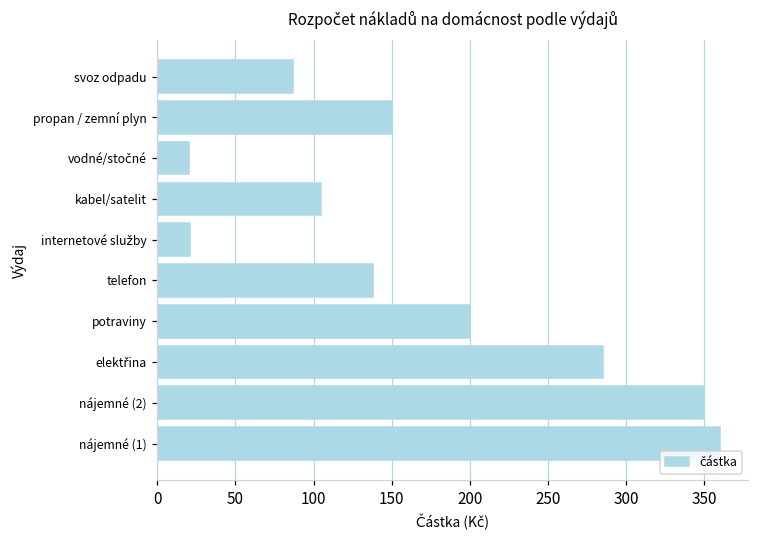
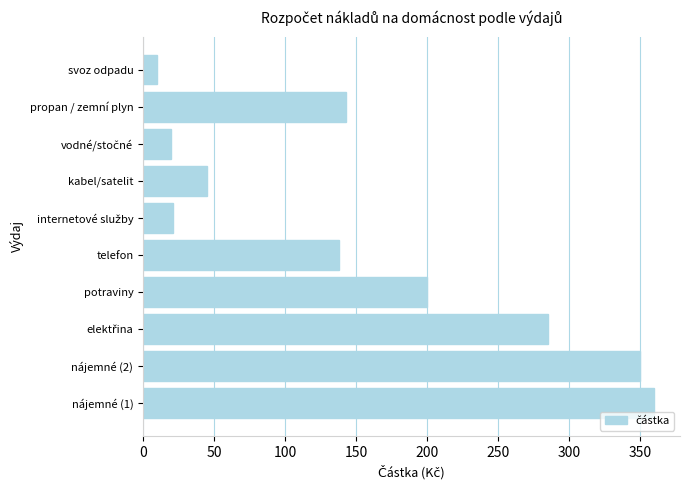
  {
-   "svoz odpadu": 87,
-   "propan / zemní plyn": 150,
+   "svoz odpadu": 10,
+   "propan / zemní plyn": 143,
    "vodné/stočné": 20,
-   "kabel/satelit": 105,
+   "kabel/satelit": 45,
    "internetové služby": 21,
    "telefon": 138,
    "potraviny": 200,
    "elektřina": 285,
    "nájemné (2)": 350,
    "nájemné (1)": 360
  }
